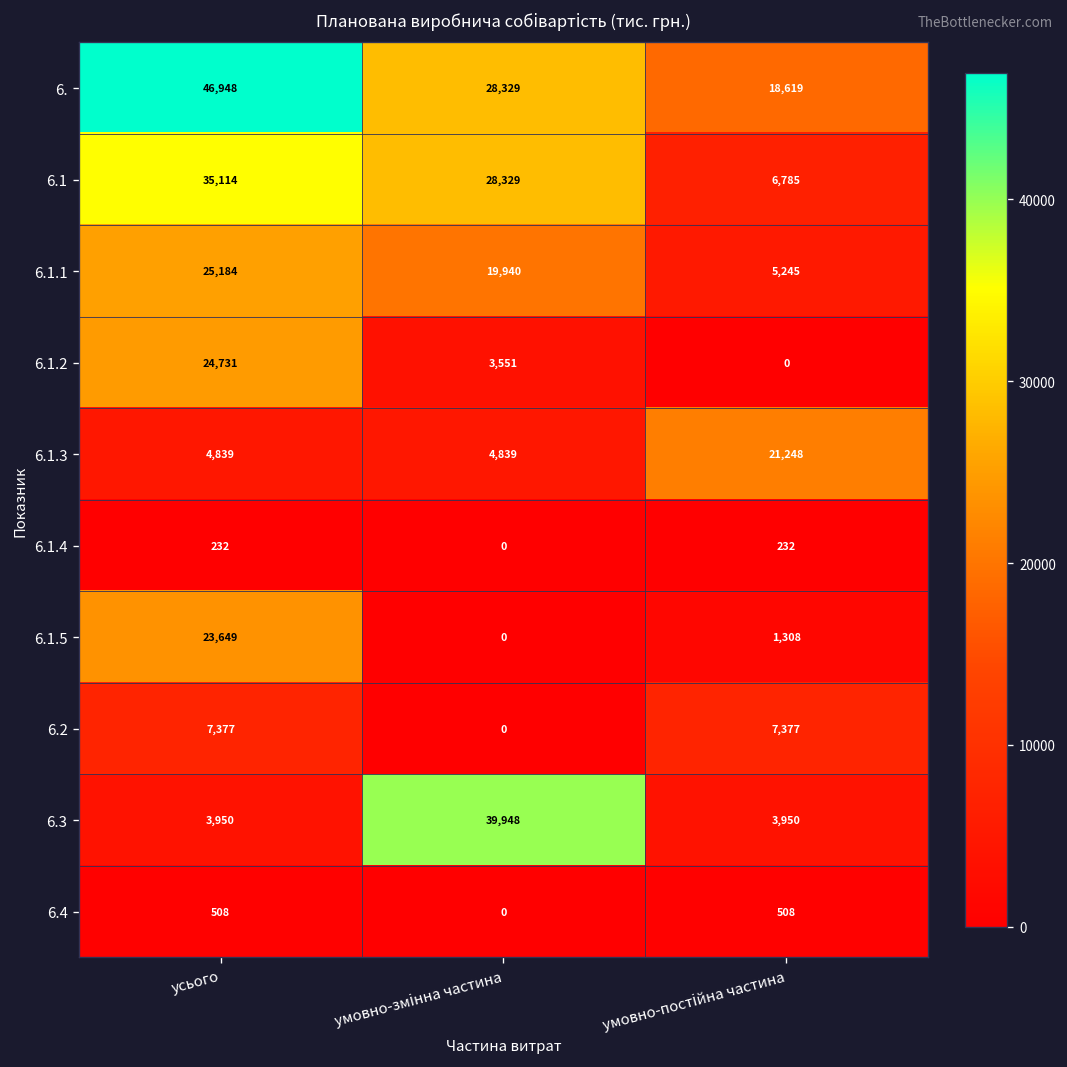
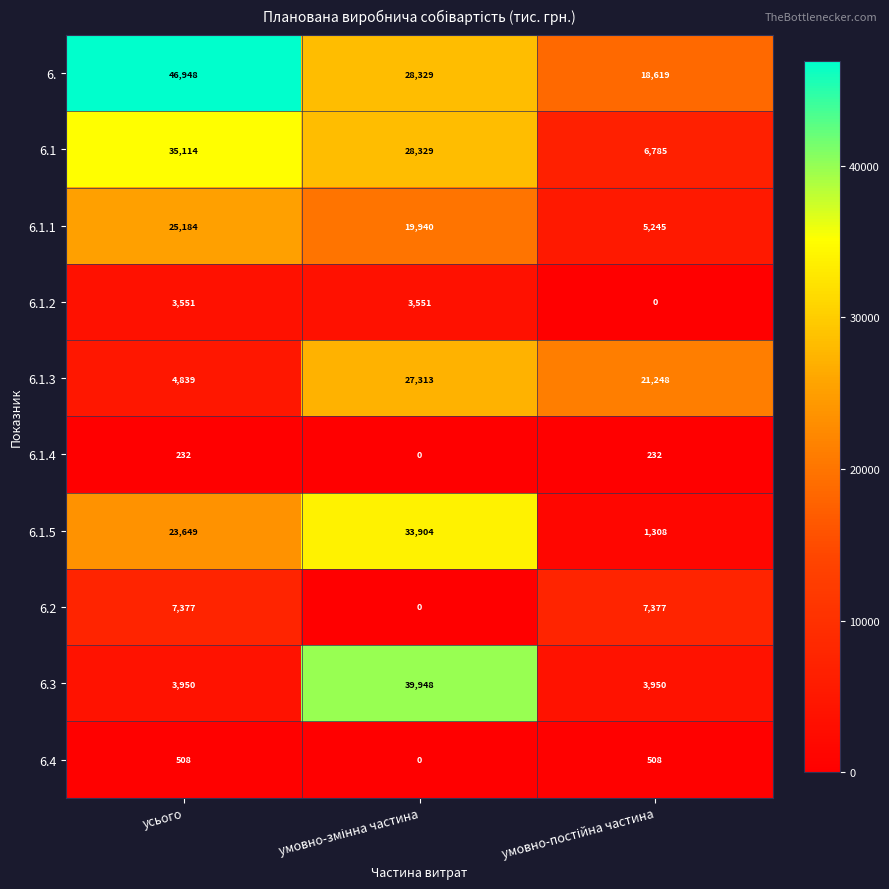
  {
    "6.": {
      "усього": "46,948",
      "умовно-змінна частина": "28,329",
      "умовно-постійна частина": "18,619"
    },
    "6.1": {
      "усього": "35,114",
      "умовно-змінна частина": "28,329",
      "умовно-постійна частина": "6,785"
    },
    "6.1.1": {
      "усього": "25,184",
      "умовно-змінна частина": "19,940",
      "умовно-постійна частина": "5,245"
    },
    "6.1.2": {
-     "усього": "24,731",
+     "усього": "3,551",
      "умовно-змінна частина": "3,551",
      "умовно-постійна частина": "0"
    },
    "6.1.3": {
      "усього": "4,839",
-     "умовно-змінна частина": "4,839",
+     "умовно-змінна частина": "27,313",
      "умовно-постійна частина": "21,248"
    },
    "6.1.4": {
      "усього": "232",
      "умовно-змінна частина": "0",
      "умовно-постійна частина": "232"
    },
    "6.1.5": {
      "усього": "23,649",
-     "умовно-змінна частина": "0",
+     "умовно-змінна частина": "33,904",
      "умовно-постійна частина": "1,308"
    },
    "6.2": {
      "усього": "7,377",
      "умовно-змінна частина": "0",
      "умовно-постійна частина": "7,377"
    },
    "6.3": {
      "усього": "3,950",
      "умовно-змінна частина": "39,948",
      "умовно-постійна частина": "3,950"
    },
    "6.4": {
      "усього": "508",
      "умовно-змінна частина": "0",
      "умовно-постійна частина": "508"
    }
  }
